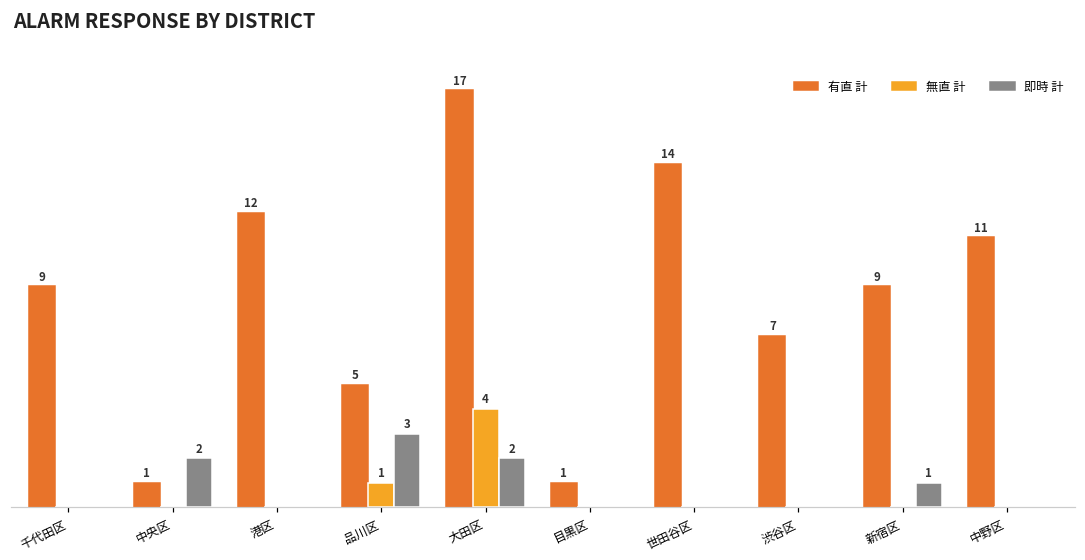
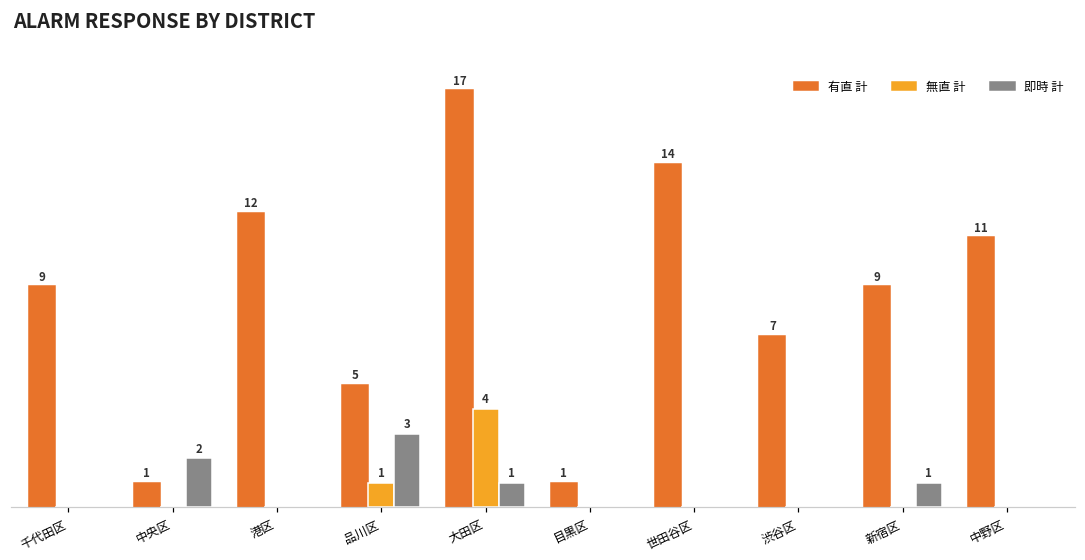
  {
    "即時 計": {
      "中央区": 2,
      "品川区": 3,
-     "大田区": 2,
+     "大田区": 1,
      "新宿区": 1
    }
  }
